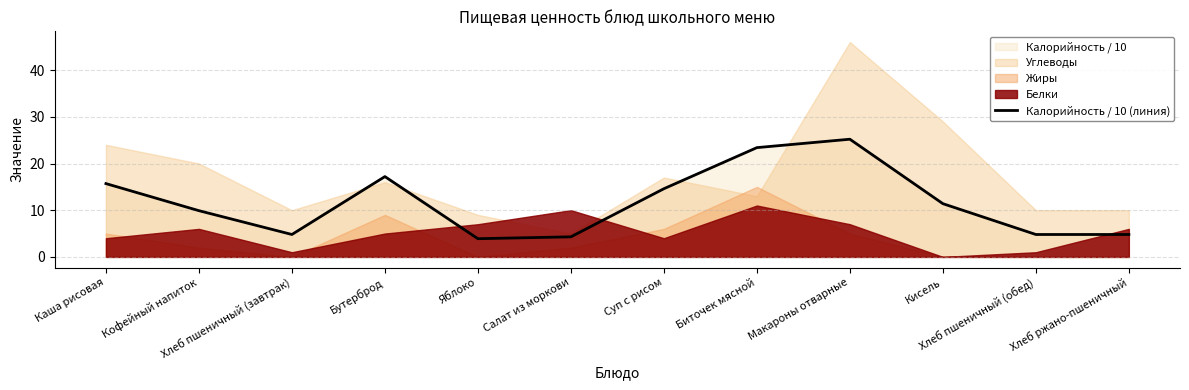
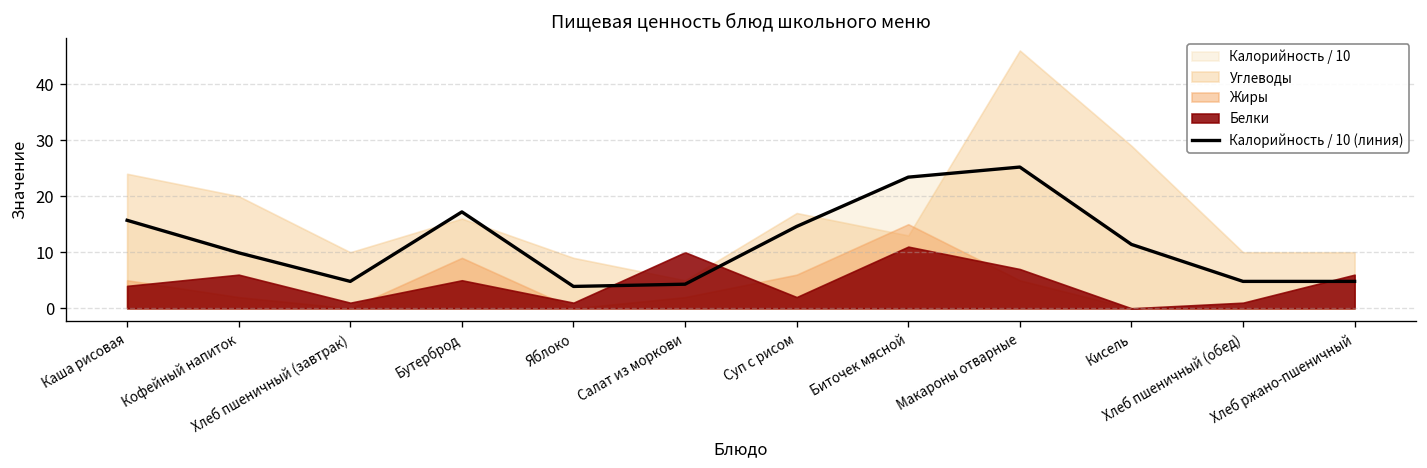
  {
    "Белки": {
      "Каша рисовая": 4,
      "Кофейный напиток": 6,
      "Хлеб пшеничный (завтрак)": 1,
      "Бутерброд": 5,
-     "Яблоко": 7,
+     "Яблоко": 1,
      "Салат из моркови": 10,
-     "Суп с рисом": 4,
+     "Суп с рисом": 2,
      "Биточек мясной": 11,
      "Макароны отварные": 7,
      "Хлеб пшеничный (обед)": 1,
      "Хлеб ржано-пшеничный": 6
    }
  }
